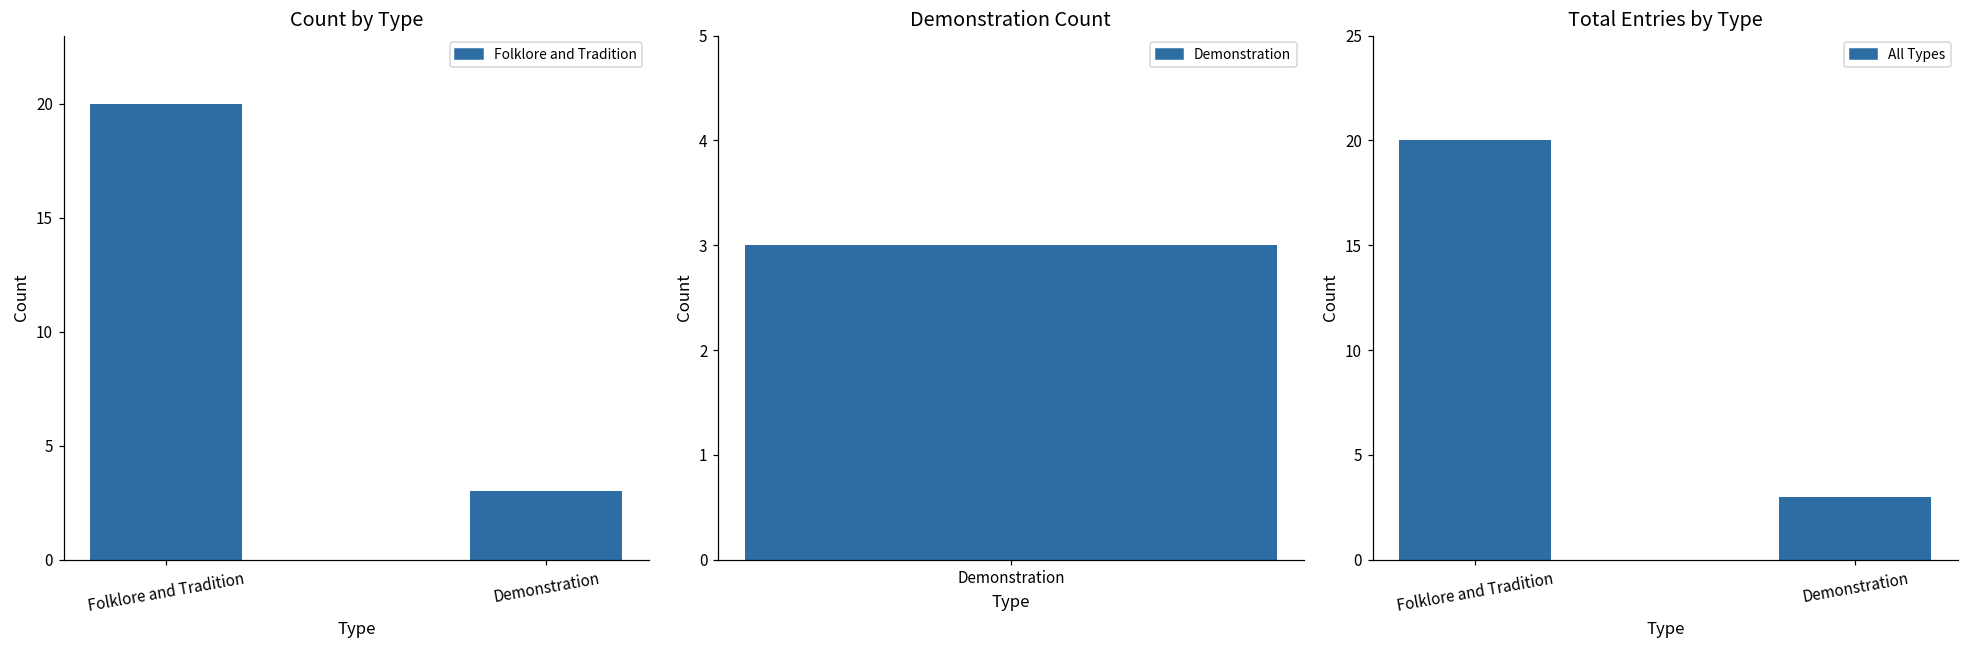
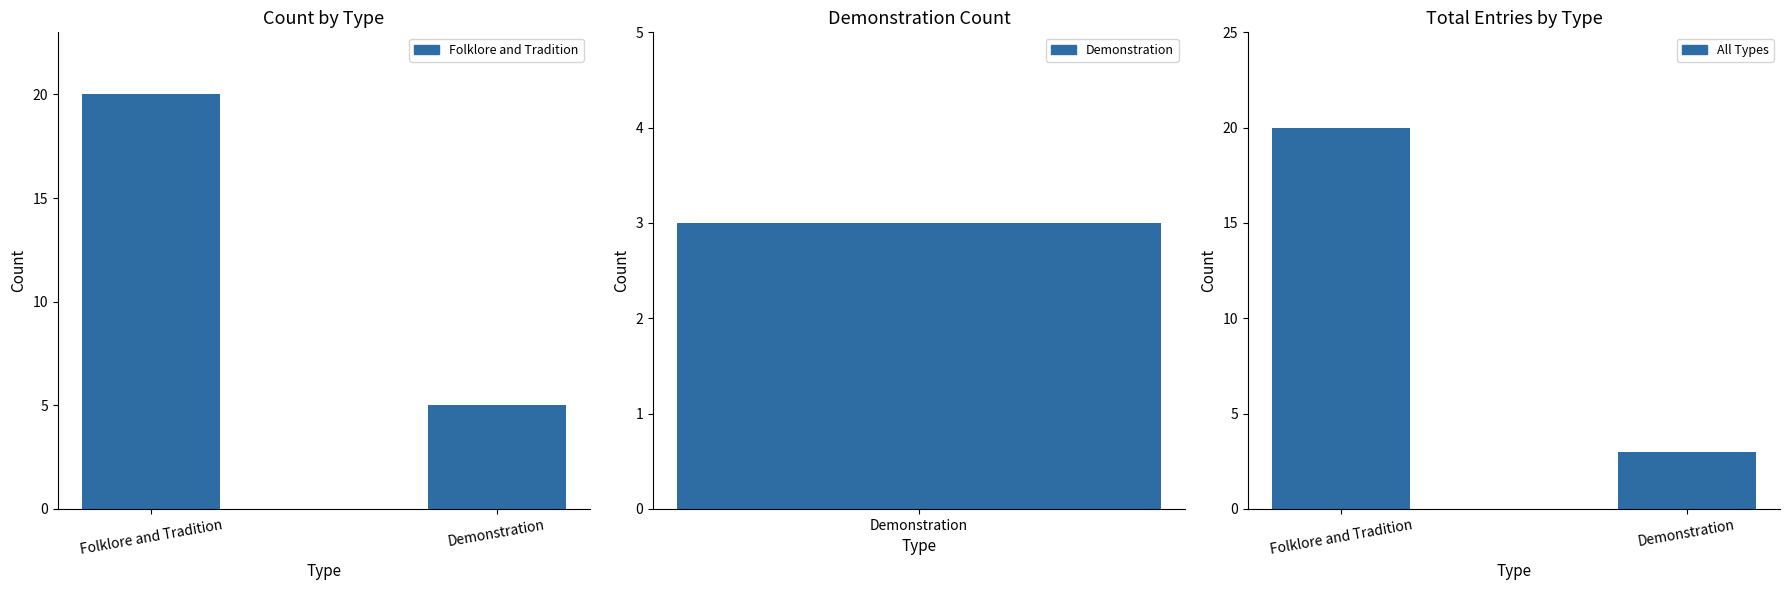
  {
    "Count by Type": {
      "Folklore and Tradition": 20,
-     "Demonstration": 3
+     "Demonstration": 5
    },
    "Demonstration Count": {
      "Demonstration": 3.0
    },
    "Total Entries by Type": {
      "Folklore and Tradition": 20.0,
      "Demonstration": 3.0
    }
  }
